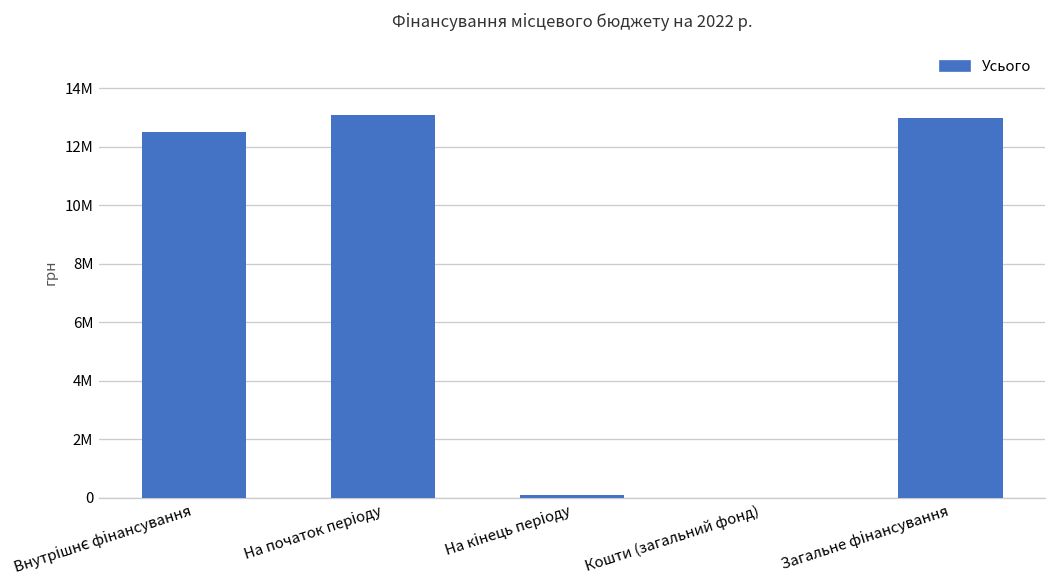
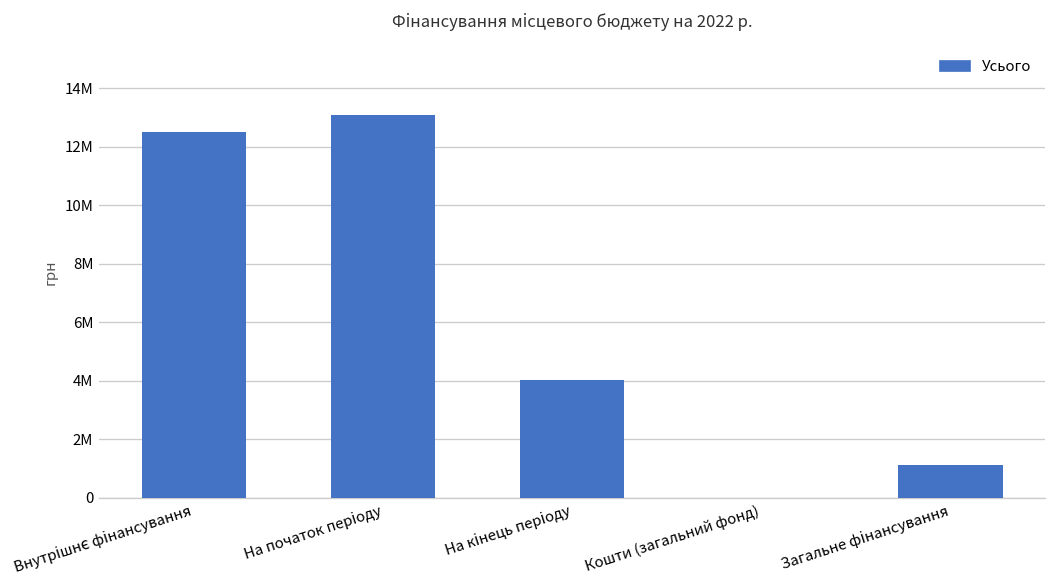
  {
    "Внутрішнє фінансування": 12500000,
    "На початок періоду": 13100000,
-   "На кінець періоду": 100000,
+   "На кінець періоду": 4000000,
    "Кошти (загальний фонд)": 0,
-   "Загальне фінансування": 13000000
+   "Загальне фінансування": 1100000
  }
